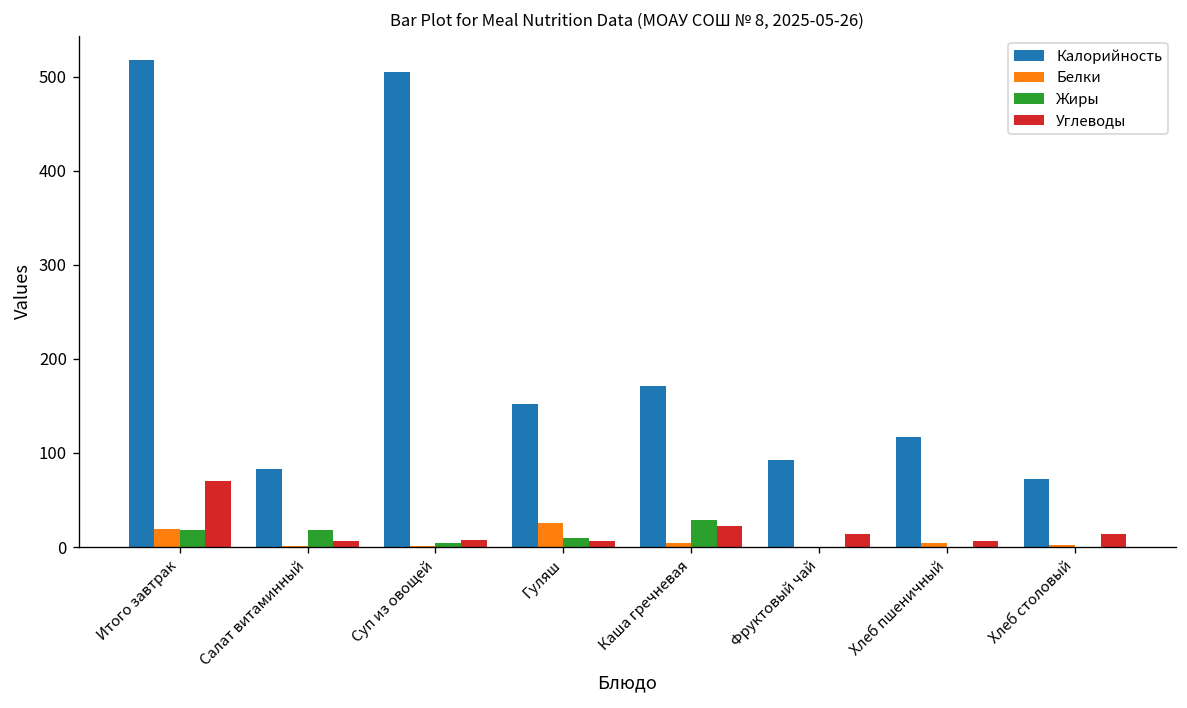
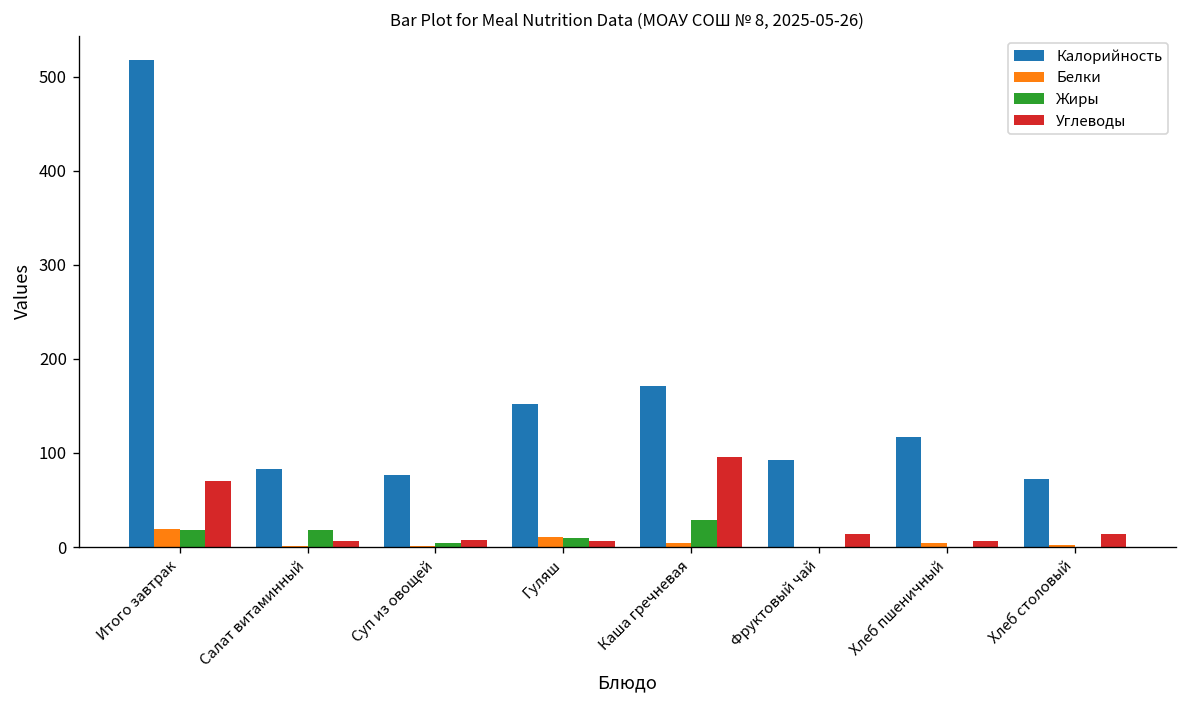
  {
    "Калорийность": {
      "Итого завтрак": 520,
      "Салат витаминный": 80,
-     "Суп из овощей": 500,
+     "Суп из овощей": 80,
      "Гуляш": 150,
      "Каша гречневая": 170,
      "Фруктовый чай": 90,
      "Хлеб пшеничный": 120,
      "Хлеб столовый": 70
    },
    "Белки": {
      "Итого завтрак": 20,
-     "Гуляш": 30,
+     "Гуляш": 10,
      "Каша гречневая": 0,
      "Фруктовый чай": 0,
      "Хлеб пшеничный": 0
    },
    "Жиры": {
      "Итого завтрак": 20,
      "Салат витаминный": 20,
      "Суп из овощей": 0,
      "Гуляш": 10,
      "Каша гречневая": 30,
      "Фруктовый чай": 0
    },
    "Углеводы": {
      "Итого завтрак": 70,
      "Салат витаминный": 10,
      "Суп из овощей": 10,
      "Гуляш": 10,
-     "Каша гречневая": 20,
+     "Каша гречневая": 100,
      "Фруктовый чай": 10,
      "Хлеб пшеничный": 10,
      "Хлеб столовый": 10
    }
  }
